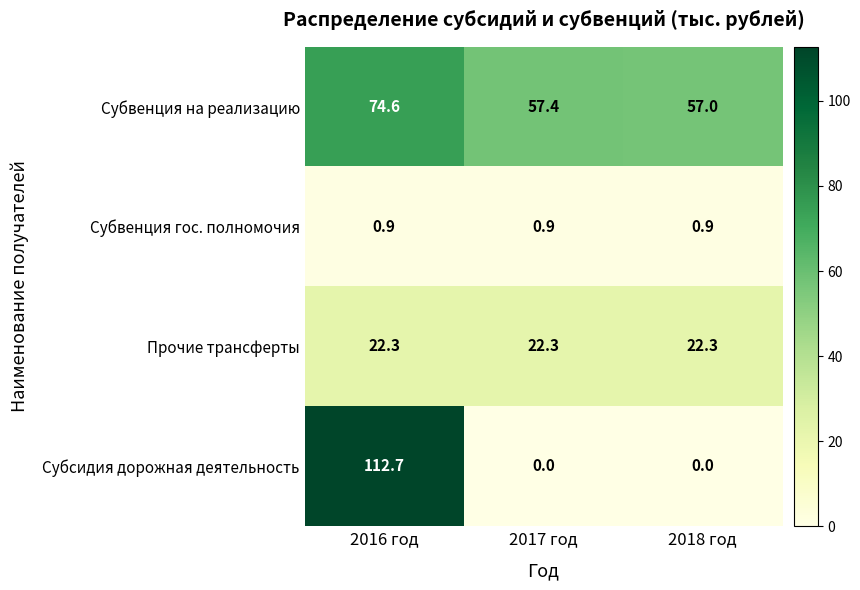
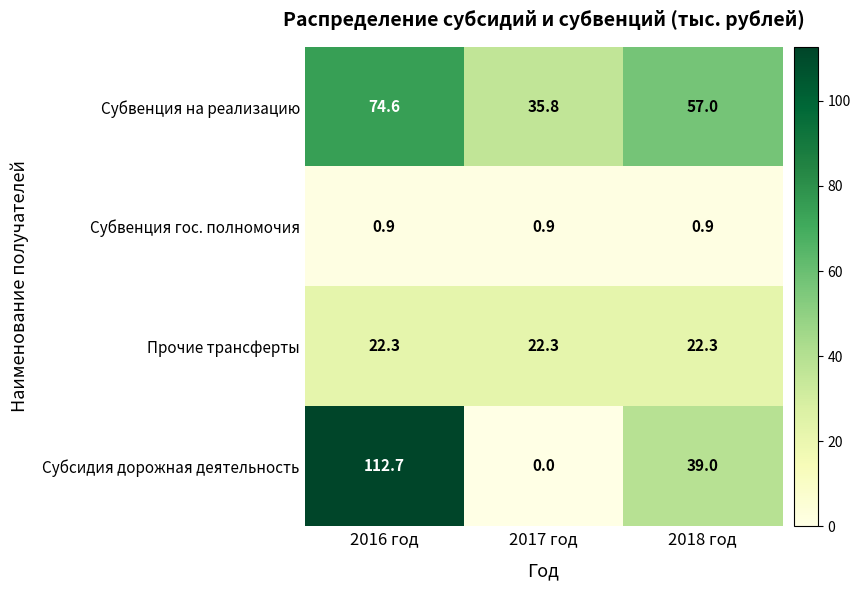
  {
    "Субвенция на реализацию": {
      "2016 год": 74.6,
-     "2017 год": 57.4,
+     "2017 год": 35.8,
      "2018 год": 57.0
    },
    "Субвенция гос. полномочия": {
      "2016 год": 0.9,
      "2017 год": 0.9,
      "2018 год": 0.9
    },
    "Прочие трансферты": {
      "2016 год": 22.3,
      "2017 год": 22.3,
      "2018 год": 22.3
    },
    "Субсидия дорожная деятельность": {
      "2016 год": 112.7,
      "2017 год": 0.0,
-     "2018 год": 0.0
+     "2018 год": 39.0
    }
  }
